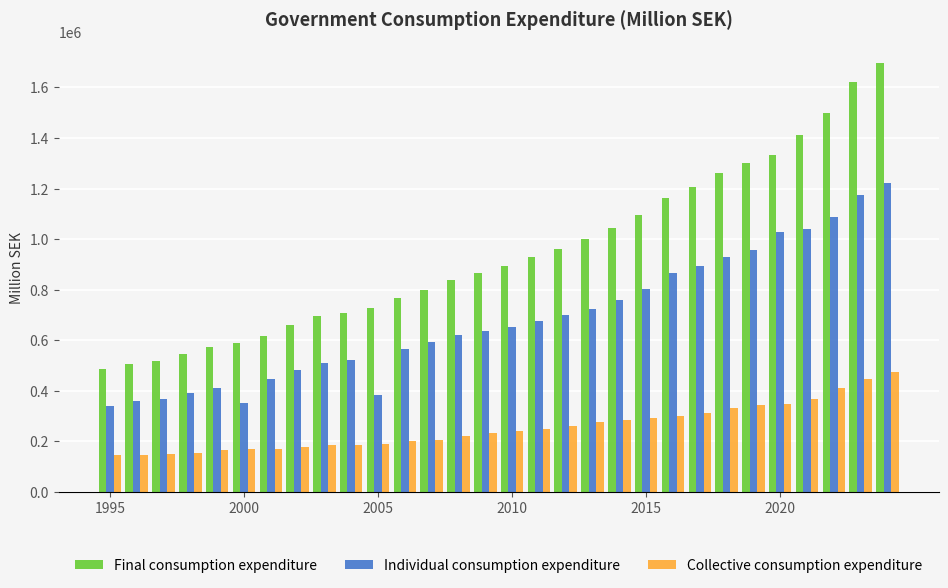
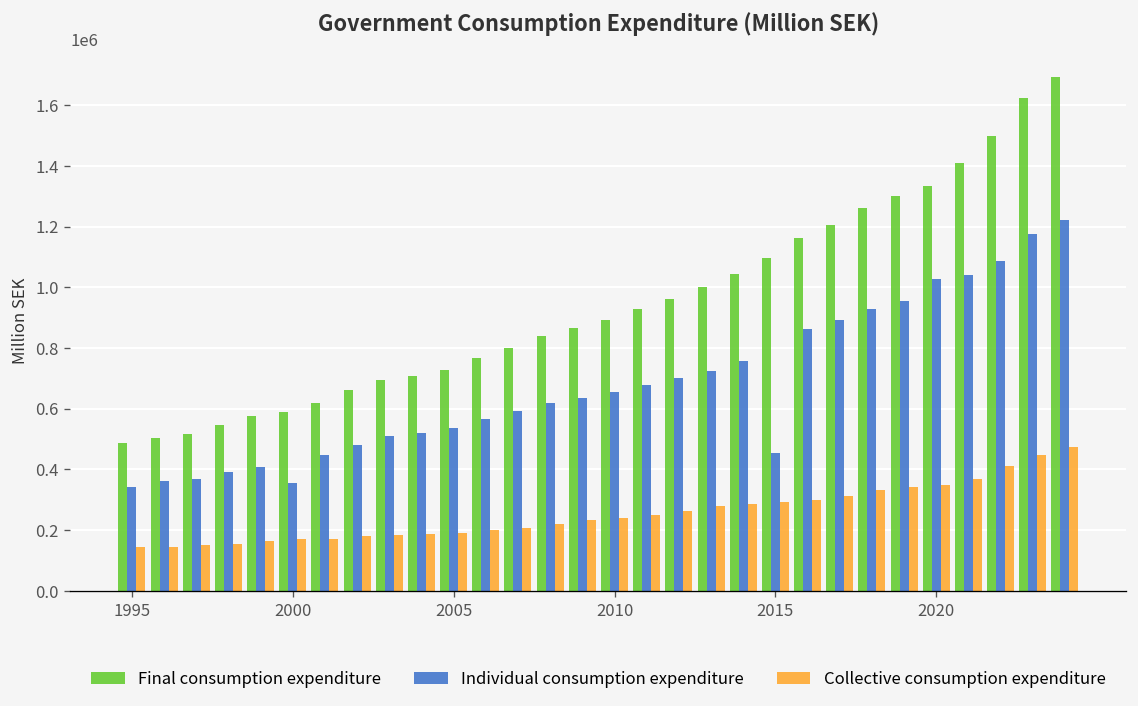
  {
    "Individual consumption expenditure": {
      "1995": 340000,
      "2000": 350000,
-     "2005": 380000,
+     "2005": 540000,
      "2010": 650000,
-     "2015": 800000,
+     "2015": 460000,
      "2020": 1030000
    }
  }
